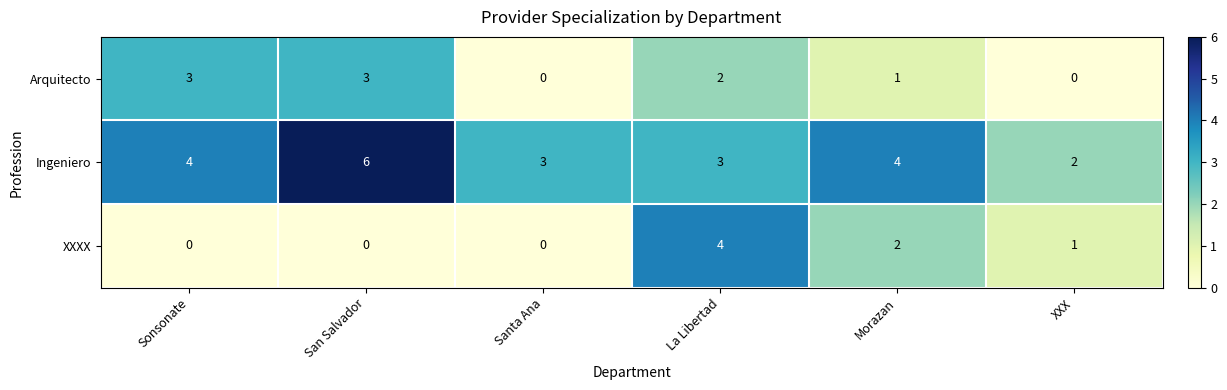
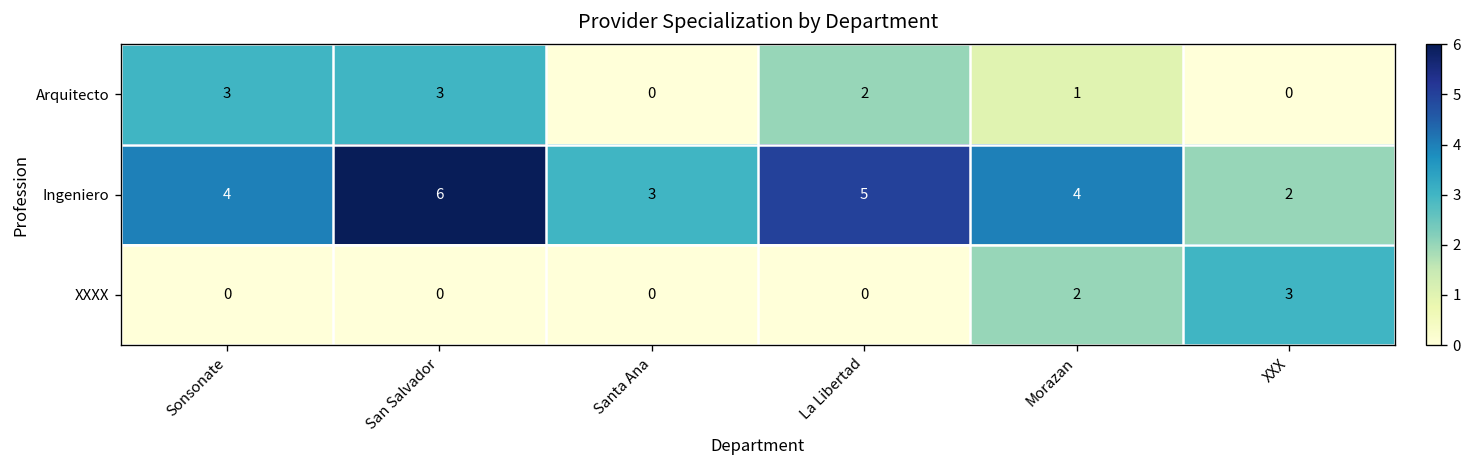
  {
    "Arquitecto": {
      "Sonsonate": 3,
      "San Salvador": 3,
      "Santa Ana": 0,
      "La Libertad": 2,
      "Morazan": 1,
      "XXX": 0
    },
    "Ingeniero": {
      "Sonsonate": 4,
      "San Salvador": 6,
      "Santa Ana": 3,
-     "La Libertad": 3,
+     "La Libertad": 5,
      "Morazan": 4,
      "XXX": 2
    },
    "XXXX": {
      "Sonsonate": 0,
      "San Salvador": 0,
      "Santa Ana": 0,
-     "La Libertad": 4,
+     "La Libertad": 0,
      "Morazan": 2,
-     "XXX": 1
+     "XXX": 3
    }
  }
